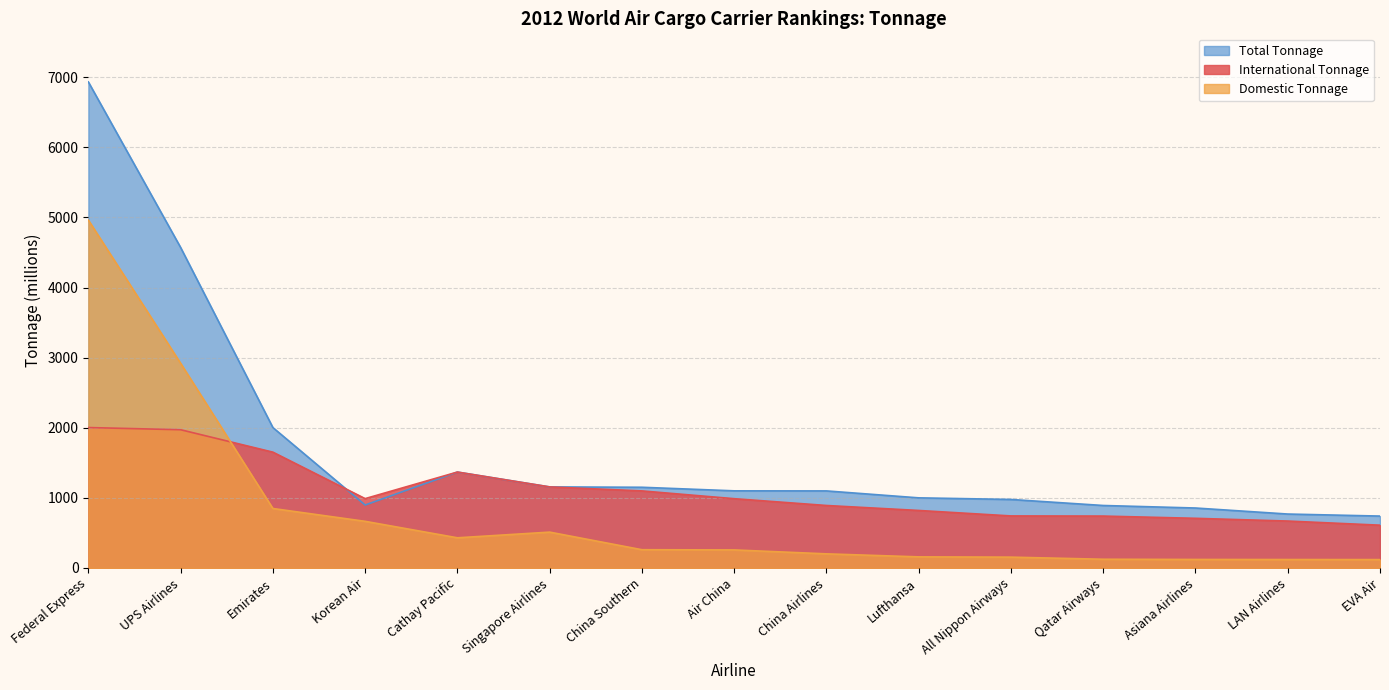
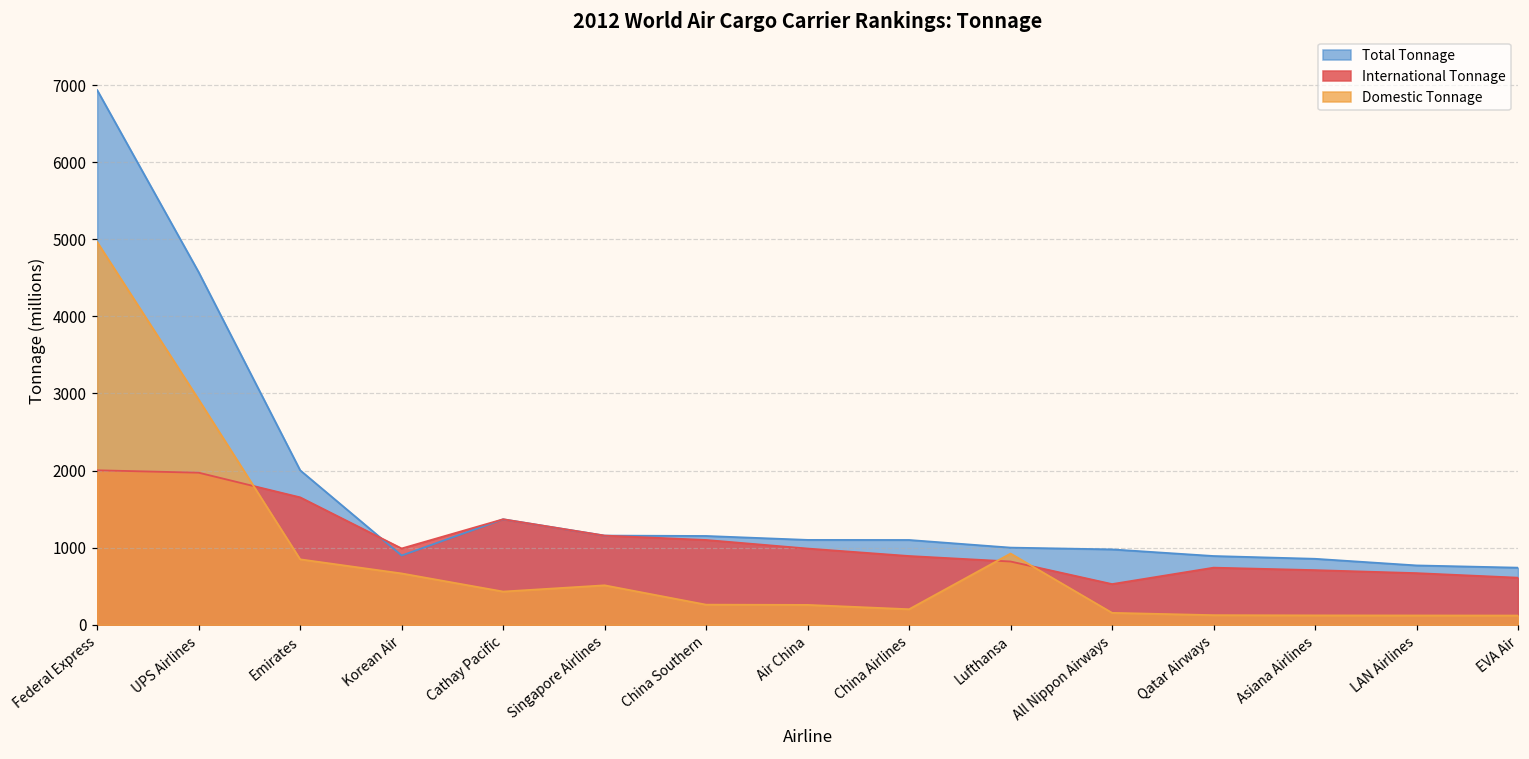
  {
    "Total Tonnage": {
      "Federal Express": 6900,
      "UPS Airlines": 4600,
      "Emirates": 2000,
      "Korean Air": 900,
      "China Southern": 1200,
      "Air China": 1100,
      "China Airlines": 1100,
      "Lufthansa": 1000,
      "All Nippon Airways": 1000,
      "Qatar Airways": 900,
      "Asiana Airlines": 900,
      "LAN Airlines": 800,
      "EVA Air": 700
    },
    "International Tonnage": {
      "Federal Express": 2000,
      "UPS Airlines": 2000,
      "Emirates": 1700,
      "Korean Air": 1000,
      "China Southern": 1100,
      "Air China": 1000,
      "China Airlines": 900,
      "Lufthansa": 800,
-     "All Nippon Airways": 700,
+     "All Nippon Airways": 500,
      "Qatar Airways": 700,
      "Asiana Airlines": 700,
      "LAN Airlines": 700,
      "EVA Air": 600
    },
    "Domestic Tonnage": {
      "Federal Express": 5000,
      "UPS Airlines": 2900,
      "Emirates": 800,
      "Korean Air": 700,
      "Cathay Pacific": 400,
      "Singapore Airlines": 500,
      "China Southern": 300,
      "Air China": 300,
      "China Airlines": 200,
-     "Lufthansa": 200,
+     "Lufthansa": 900,
      "All Nippon Airways": 200,
      "Qatar Airways": 100,
      "Asiana Airlines": 100,
      "LAN Airlines": 100,
      "EVA Air": 100
    }
  }
